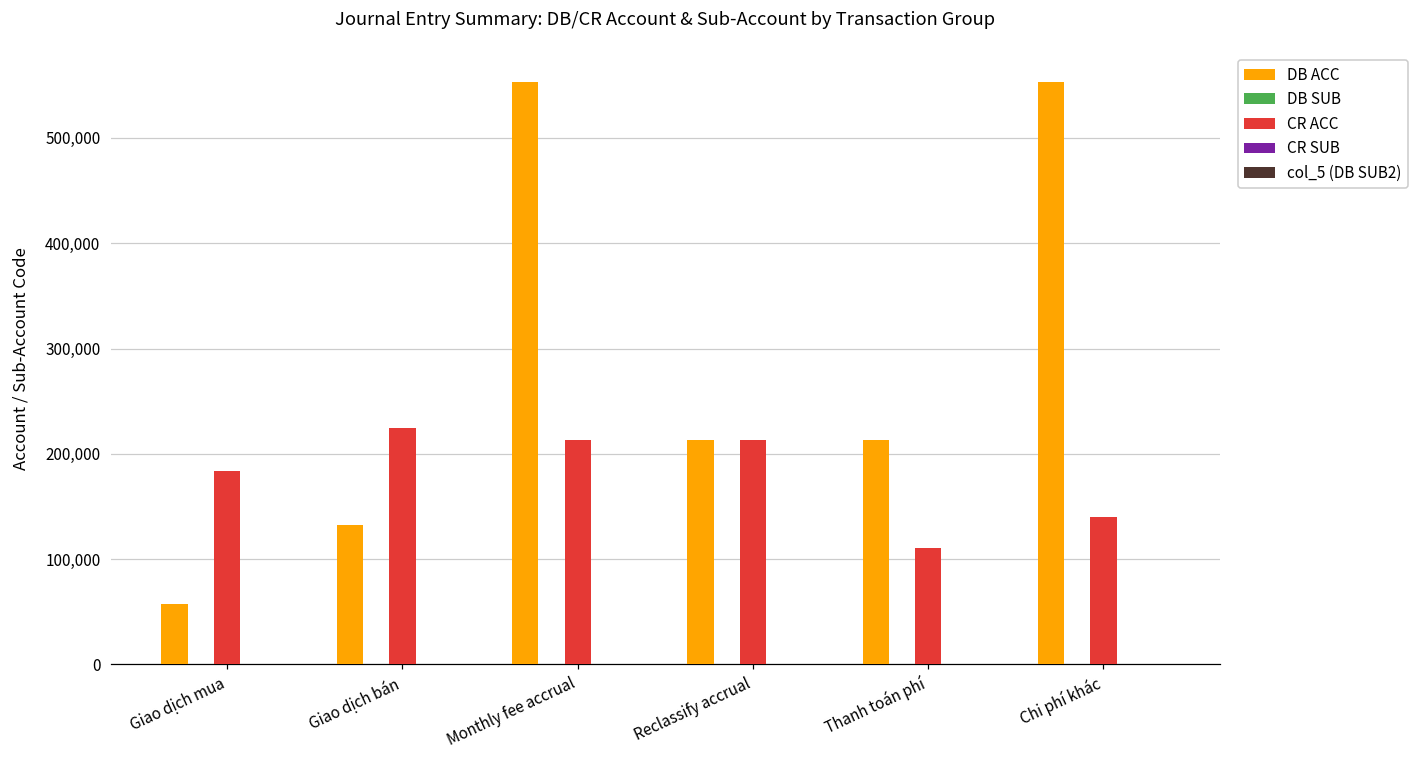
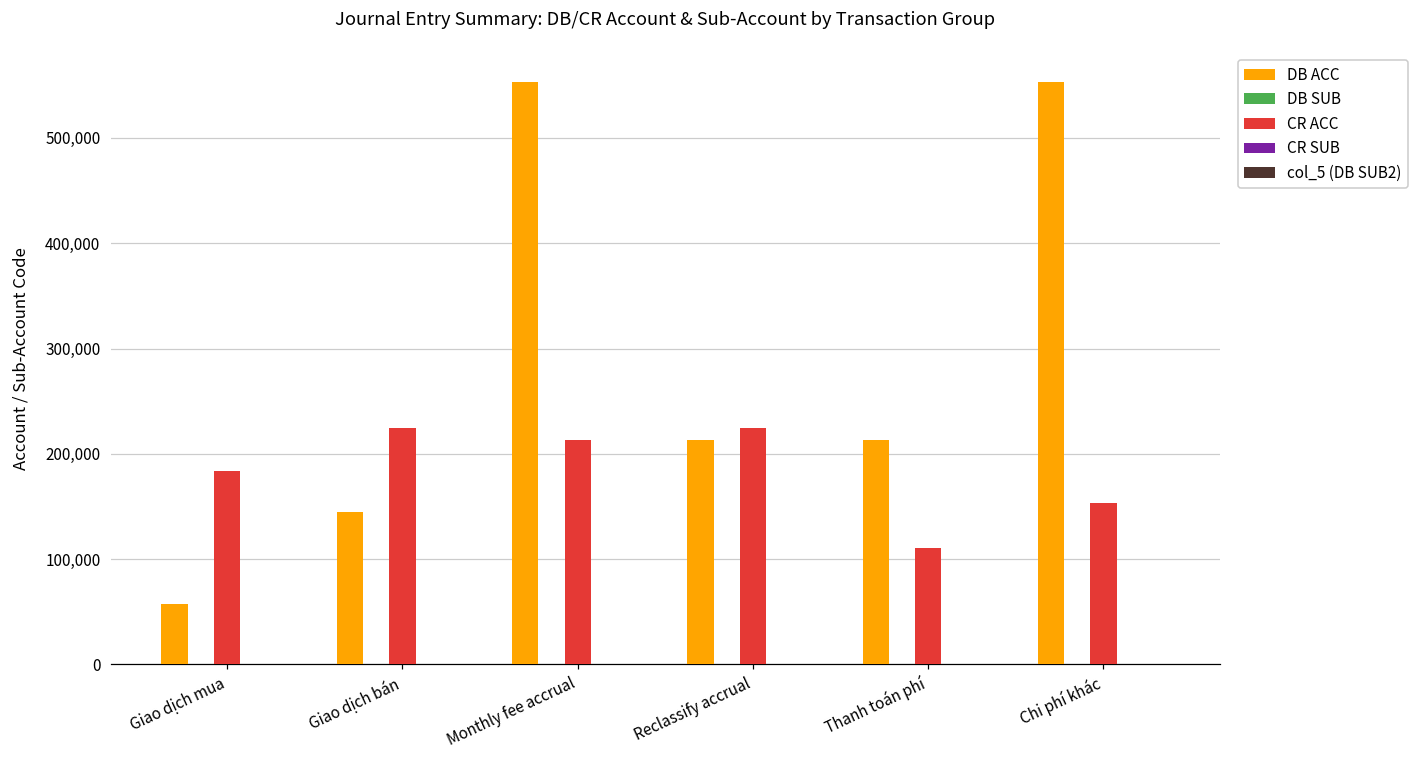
  {
    "DB ACC": {
      "Giao dịch mua": "60,000",
-     "Giao dịch bán": "130,000",
+     "Giao dịch bán": "140,000",
      "Monthly fee accrual": "550,000",
      "Reclassify accrual": "210,000",
      "Thanh toán phí": "210,000",
      "Chi phí khác": "550,000"
    },
    "DB SUB": {
      "Monthly fee accrual": "0",
      "Reclassify accrual": "0",
      "Thanh toán phí": "0",
      "Chi phí khác": "0"
    },
    "CR ACC": {
      "Giao dịch mua": "180,000",
      "Giao dịch bán": "220,000",
      "Monthly fee accrual": "210,000",
-     "Reclassify accrual": "210,000",
+     "Reclassify accrual": "220,000",
      "Thanh toán phí": "110,000",
-     "Chi phí khác": "140,000"
+     "Chi phí khác": "150,000"
    },
    "CR SUB": {
      "Giao dịch mua": "0",
      "Giao dịch bán": "0",
      "Monthly fee accrual": "0",
      "Reclassify accrual": "0"
    },
    "col_5 (DB SUB2)": {
      "Monthly fee accrual": "0",
      "Reclassify accrual": "0",
      "Thanh toán phí": "0",
      "Chi phí khác": "0"
    }
  }
